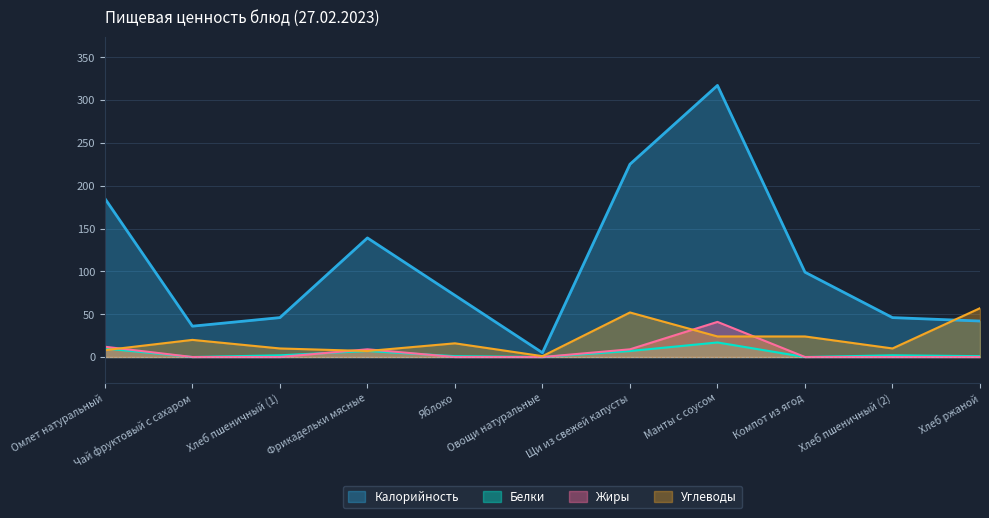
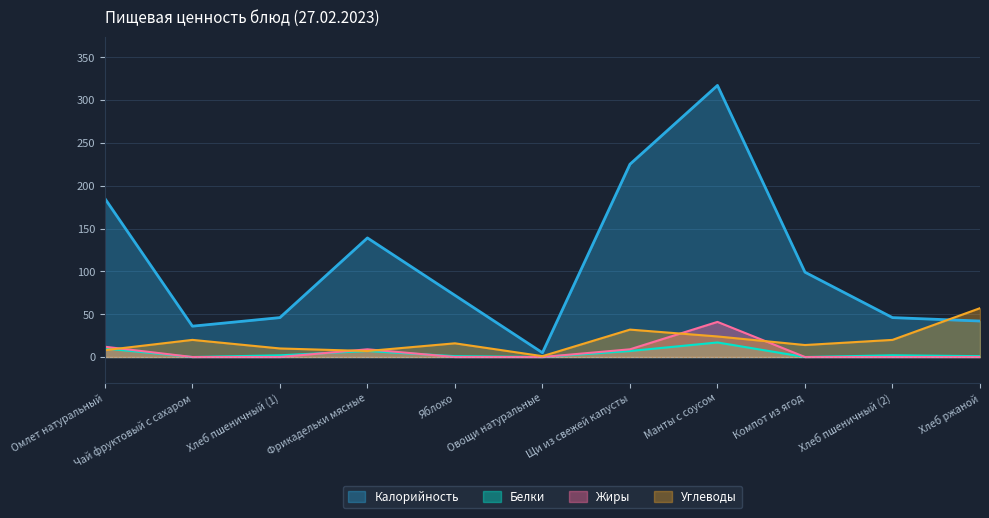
  {
    "Жиры": {
      "Манты с соусом": 40
    },
    "Углеводы": {
      "Чай фруктовый с сахаром": 20,
      "Хлеб пшеничный (1)": 10,
      "Яблоко": 20,
-     "Щи из свежей капусты": 50,
+     "Щи из свежей капусты": 30,
      "Манты с соусом": 20,
-     "Компот из ягод": 20,
-     "Хлеб пшеничный (2)": 10,
+     "Компот из ягод": 10,
+     "Хлеб пшеничный (2)": 20,
      "Хлеб ржаной": 60
    }
  }
